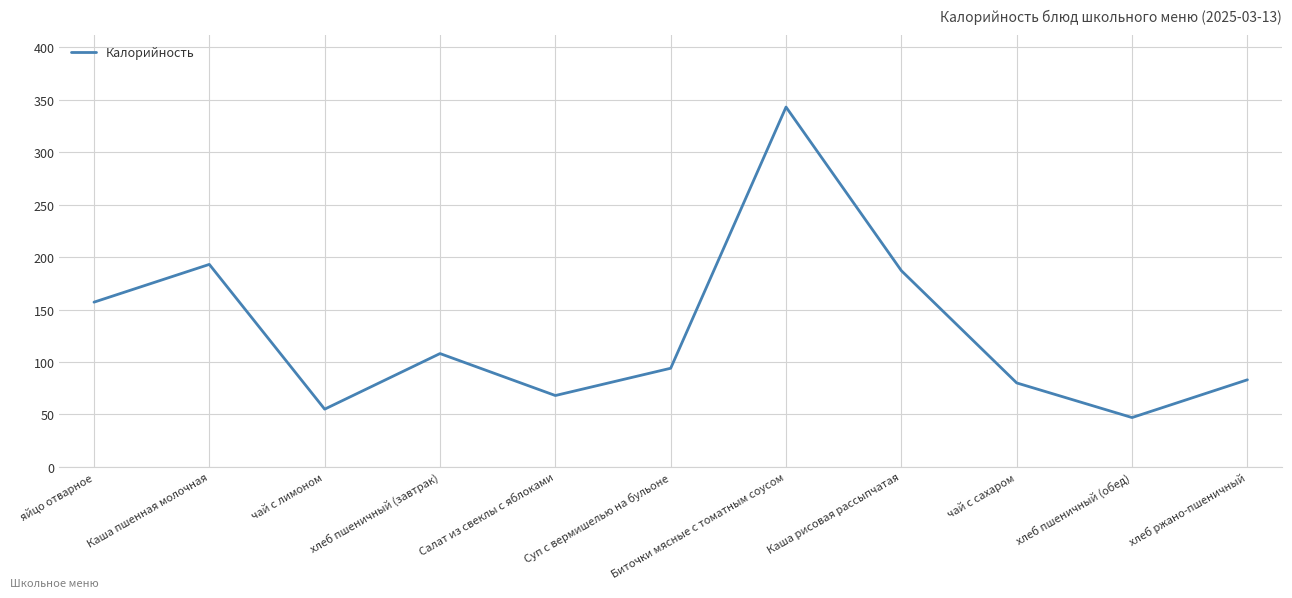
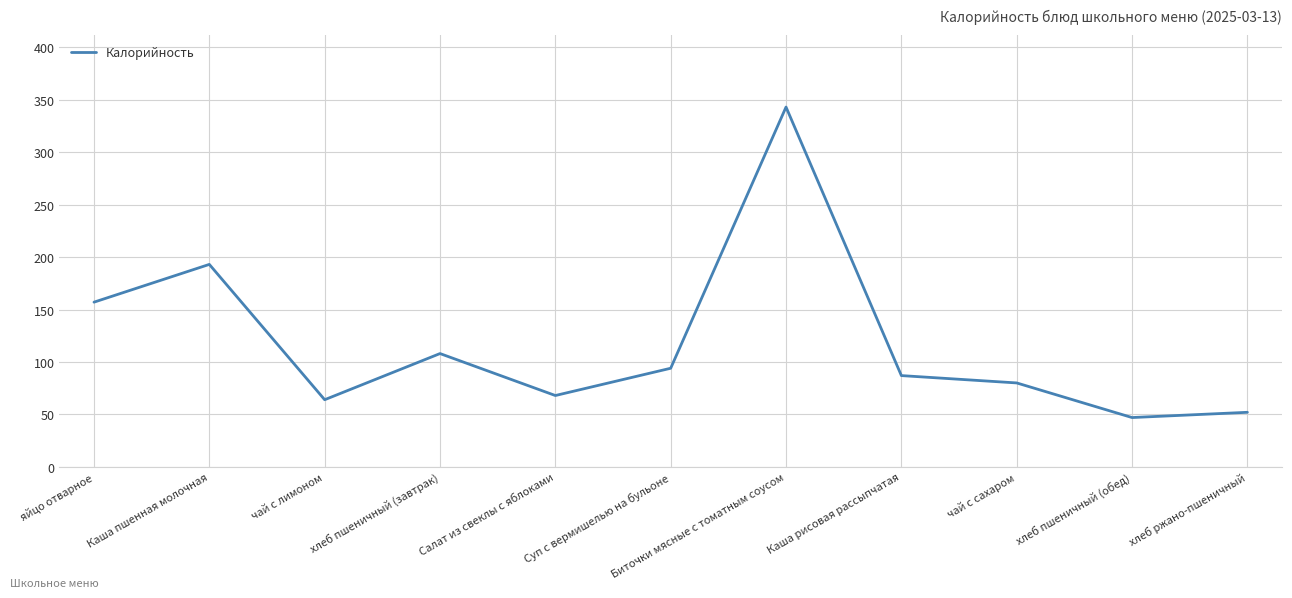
  {
    "яйцо отварное": 157,
    "Каша пшенная молочная": 193,
-   "чай с лимоном": 55,
+   "чай с лимоном": 64,
    "хлеб пшеничный (завтрак)": 108,
    "Салат из свеклы с яблоками": 68,
    "Суп с вермишелью на бульоне": 94,
    "Биточки мясные с томатным соусом": 343,
-   "Каша рисовая рассыпчатая": 187,
+   "Каша рисовая рассыпчатая": 87,
    "чай с сахаром": 80,
    "хлеб пшеничный (обед)": 47,
-   "хлеб ржано-пшеничный": 83
+   "хлеб ржано-пшеничный": 52
  }
